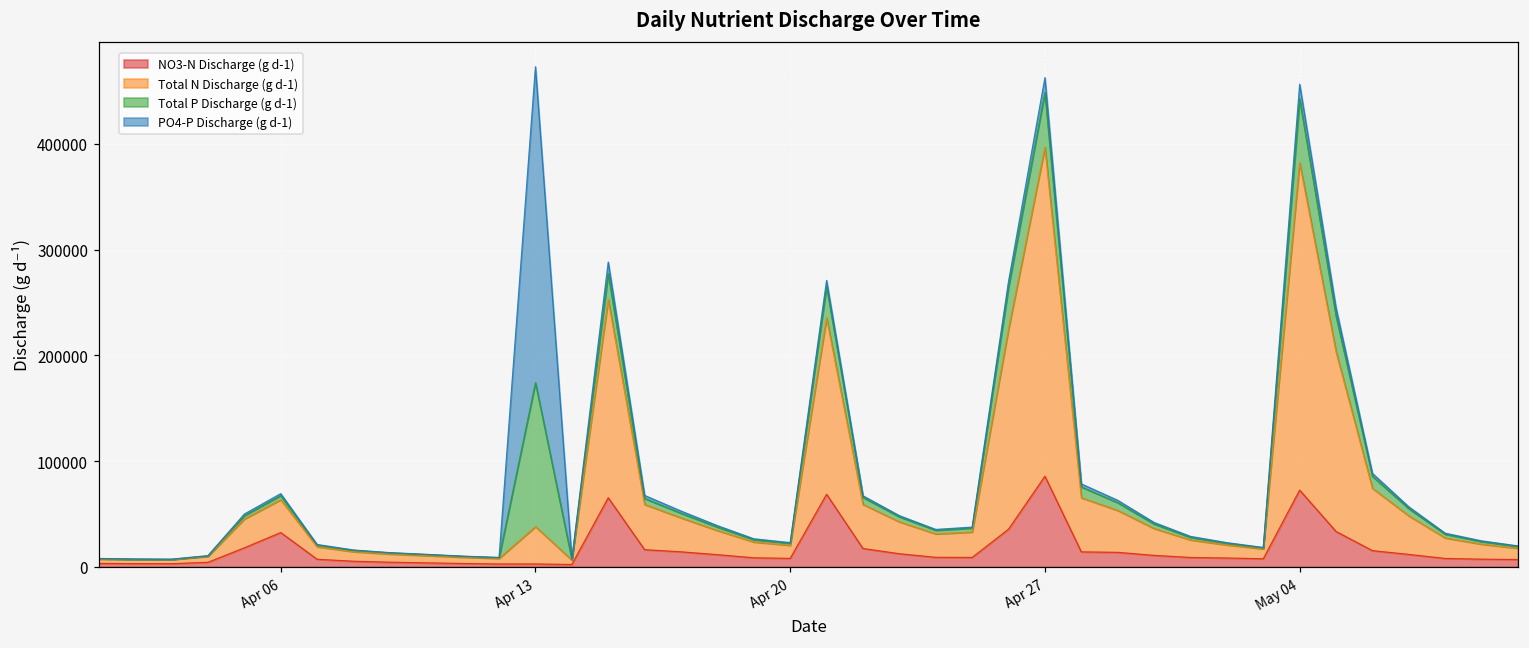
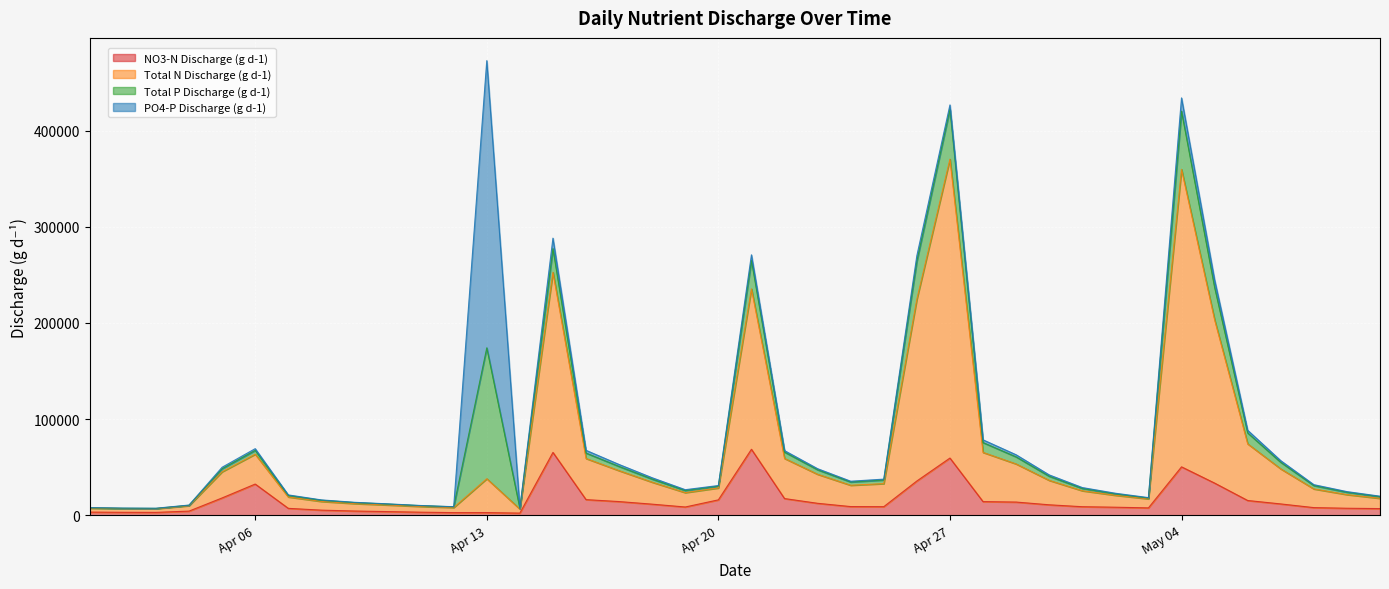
  {
    "NO3-N Discharge (g d-1)": {
      "Apr 06": 30000,
      "Apr 13": 0,
-     "Apr 20": 10000,
-     "Apr 27": 90000,
-     "May 04": 70000
+     "Apr 20": 20000,
+     "Apr 27": 60000,
+     "May 04": 50000
    },
    "Total N Discharge (g d-1)": {
      "Apr 06": 30000,
      "Apr 13": 40000,
      "Apr 27": 310000,
      "May 04": 310000
    },
    "Total P Discharge (g d-1)": {
      "Apr 13": 140000,
      "Apr 27": 50000,
      "May 04": 60000
    },
    "PO4-P Discharge (g d-1)": {
      "Apr 13": 300000,
-     "Apr 27": 10000,
+     "Apr 27": 0,
      "May 04": 10000
    }
  }
